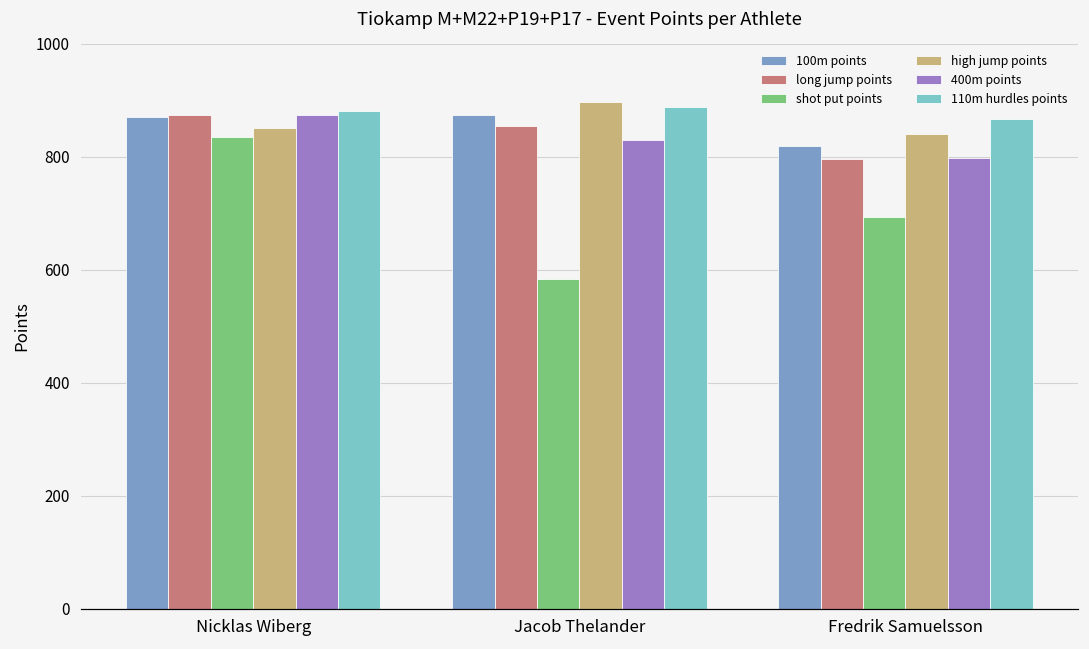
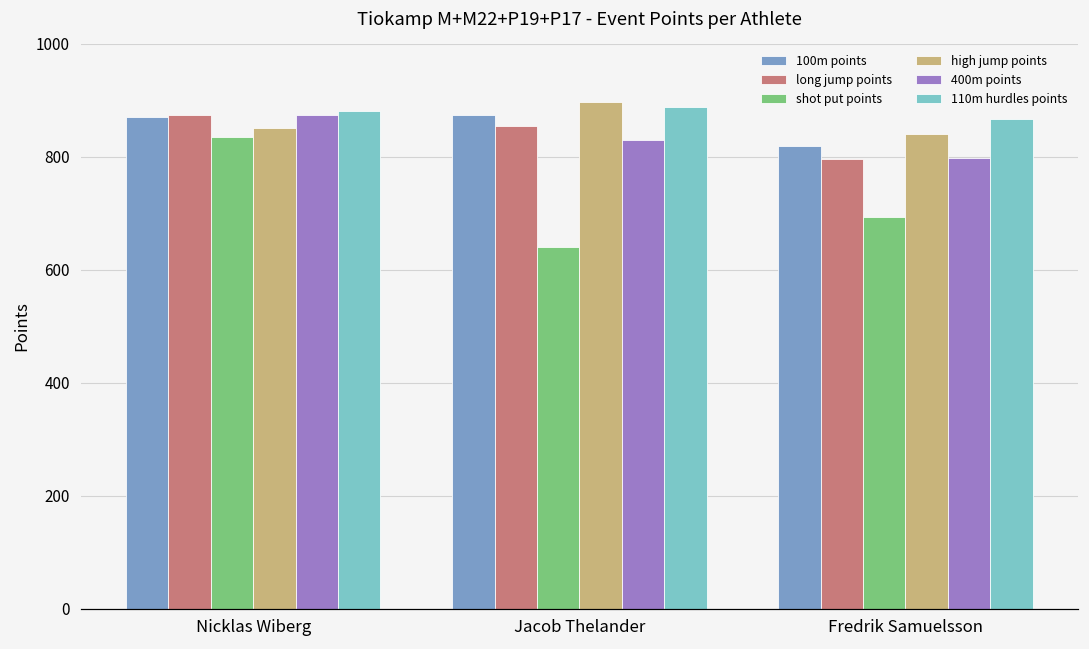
  {
    "shot put points": {
      "Nicklas Wiberg": 840,
-     "Jacob Thelander": 580,
+     "Jacob Thelander": 640,
      "Fredrik Samuelsson": 690
    }
  }
